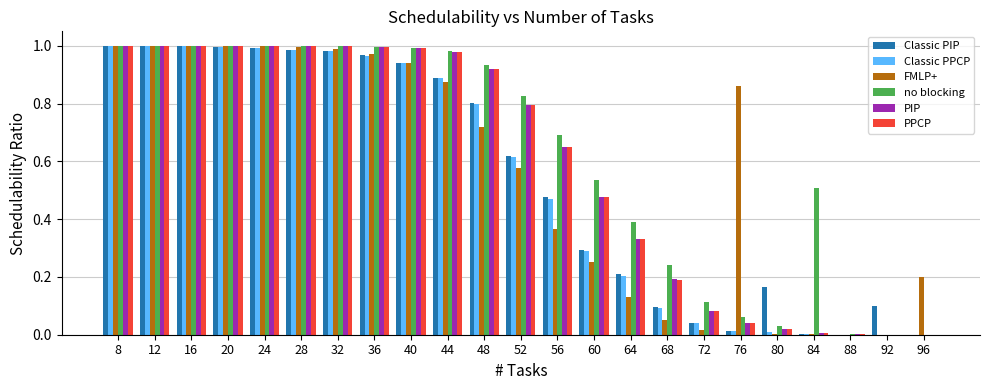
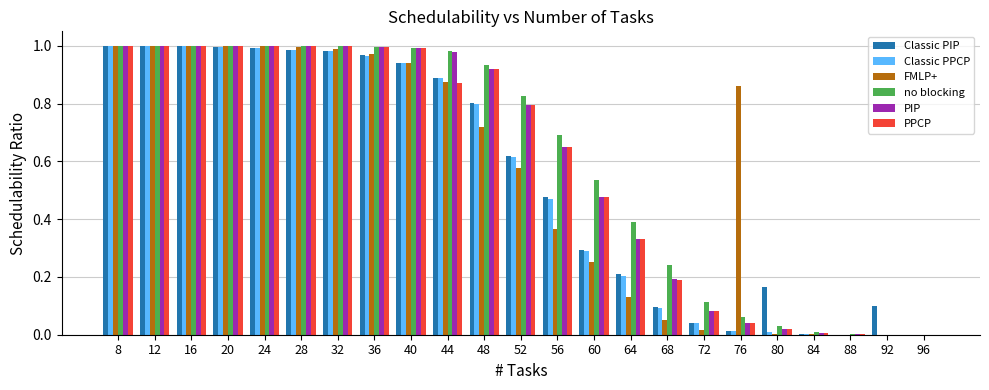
  {
    "Classic PIP": {
      "8": 1.00,
      "12": 1.00,
      "16": 1.00,
      "20": 1.00,
      "24": 0.99,
      "28": 0.99,
      "32": 0.98,
      "36": 0.97,
      "40": 0.94,
      "44": 0.89,
      "48": 0.80,
      "52": 0.62,
      "56": 0.48,
      "60": 0.29,
      "64": 0.21,
      "68": 0.09,
      "72": 0.04,
      "76": 0.01,
      "80": 0.16,
      "88": 0.00,
      "92": 0.10,
      "96": 0.00
    },
    "Classic PPCP": {
      "8": 1.00,
      "12": 1.00,
      "16": 1.00,
      "20": 1.00,
      "24": 0.99,
      "28": 0.99,
      "32": 0.98,
      "36": 0.97,
      "40": 0.94,
      "44": 0.89,
      "48": 0.80,
      "52": 0.62,
      "56": 0.47,
      "60": 0.29,
      "64": 0.20,
      "68": 0.09,
      "72": 0.04,
      "76": 0.01,
      "80": 0.01,
      "88": 0.00,
      "92": 0.00,
      "96": 0.00
    },
    "FMLP+": {
      "8": 1.0,
      "12": 1.0,
      "16": 1.0,
      "20": 1.0,
      "24": 1.0,
      "28": 1.0,
      "32": 0.99,
      "36": 0.97,
      "40": 0.94,
      "44": 0.87,
      "48": 0.72,
      "52": 0.58,
      "56": 0.37,
      "60": 0.25,
      "64": 0.13,
      "68": 0.05,
      "72": 0.02,
      "76": 0.86,
      "88": 0.0,
      "92": 0.0,
-     "96": 0.2
+     "96": 0.0
    },
    "no blocking": {
      "8": 1.00,
      "12": 1.00,
      "16": 1.00,
      "20": 1.00,
      "24": 1.00,
      "28": 1.00,
      "32": 1.00,
      "36": 1.00,
      "40": 0.99,
      "44": 0.98,
      "48": 0.93,
      "52": 0.83,
      "56": 0.69,
      "60": 0.54,
      "64": 0.39,
      "68": 0.24,
      "72": 0.11,
      "76": 0.06,
      "80": 0.03,
-     "84": 0.51,
+     "84": 0.01,
      "92": 0.00,
      "96": 0.00
    },
    "PIP": {
      "8": 1.00,
      "12": 1.00,
      "16": 1.00,
      "20": 1.00,
      "24": 1.00,
      "28": 1.00,
      "32": 1.00,
      "36": 1.00,
      "40": 0.99,
      "44": 0.98,
      "48": 0.92,
      "52": 0.80,
      "56": 0.65,
      "60": 0.48,
      "64": 0.33,
      "68": 0.19,
      "72": 0.08,
      "76": 0.04,
      "80": 0.02,
      "92": 0.00,
      "96": 0.00
    },
    "PPCP": {
      "8": 1.00,
      "12": 1.00,
      "16": 1.00,
      "20": 1.00,
      "24": 1.00,
      "28": 1.00,
      "32": 1.00,
      "36": 1.00,
      "40": 0.99,
-     "44": 0.98,
+     "44": 0.87,
      "48": 0.92,
      "52": 0.80,
      "56": 0.65,
      "60": 0.48,
      "64": 0.33,
      "68": 0.19,
      "72": 0.08,
      "76": 0.04,
      "80": 0.02,
      "92": 0.00,
      "96": 0.00
    }
  }
